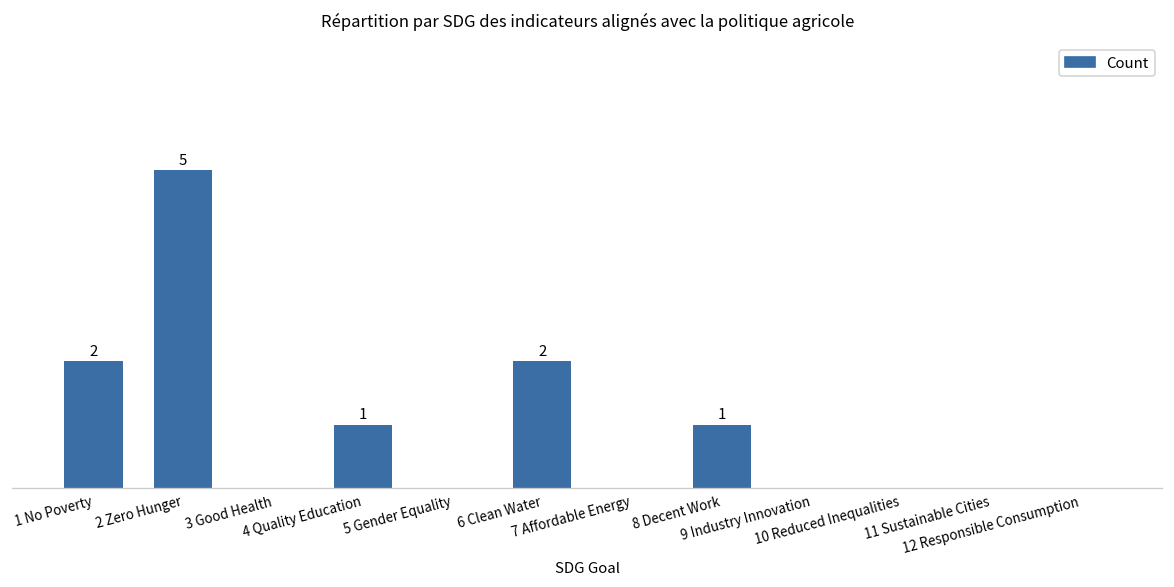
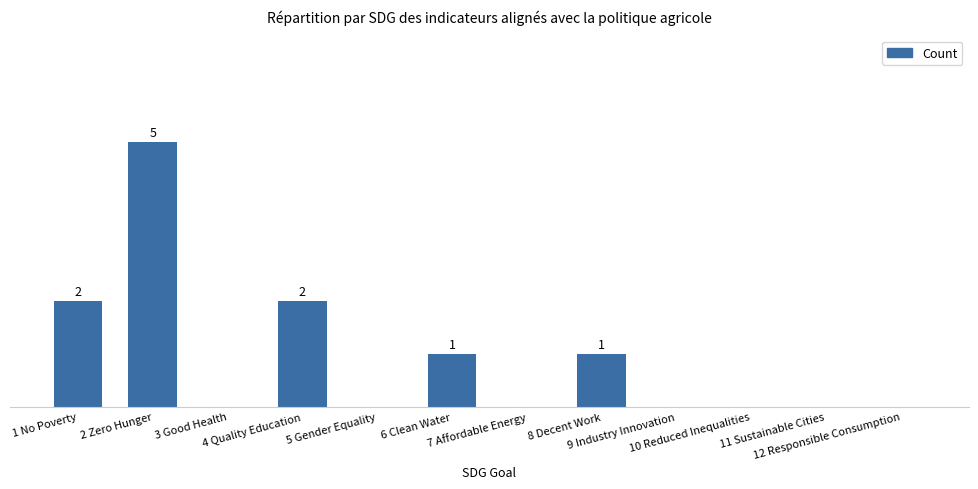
  {
    "1 No Poverty": 2,
    "2 Zero Hunger": 5,
-   "4 Quality Education": 1,
-   "6 Clean Water": 2,
+   "4 Quality Education": 2,
+   "6 Clean Water": 1,
    "8 Decent Work": 1
  }
